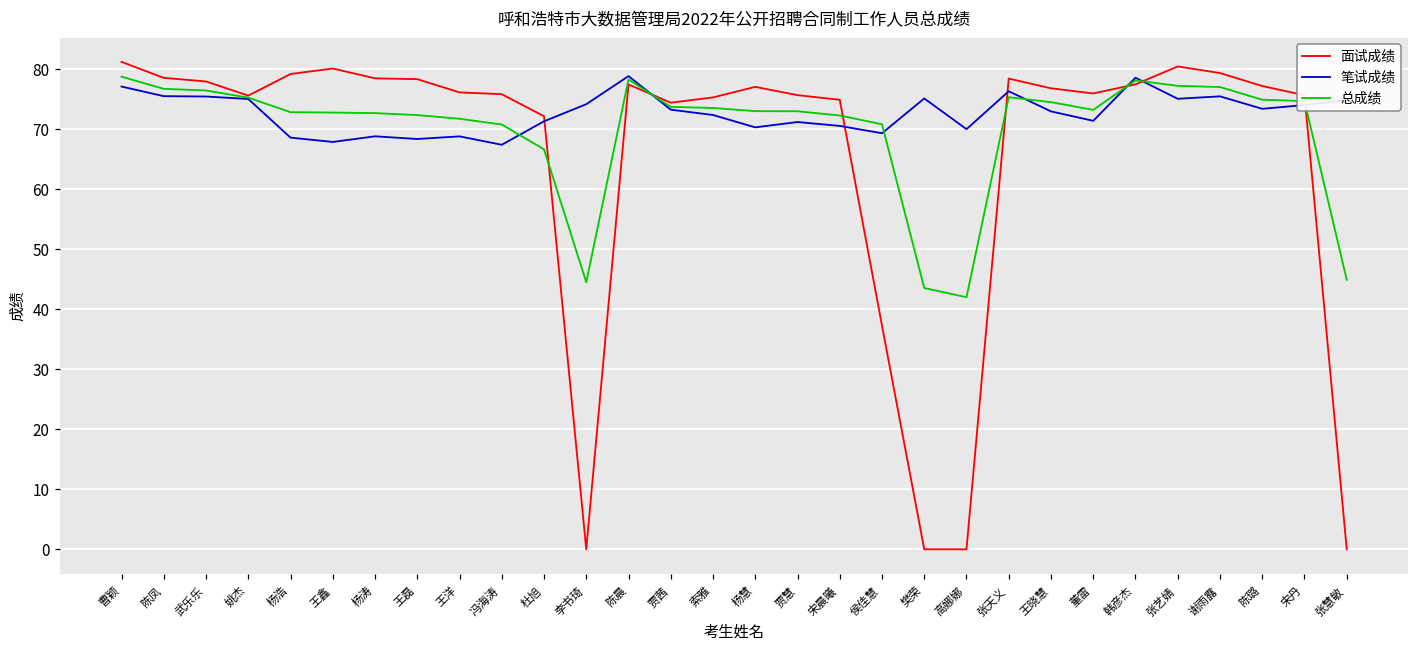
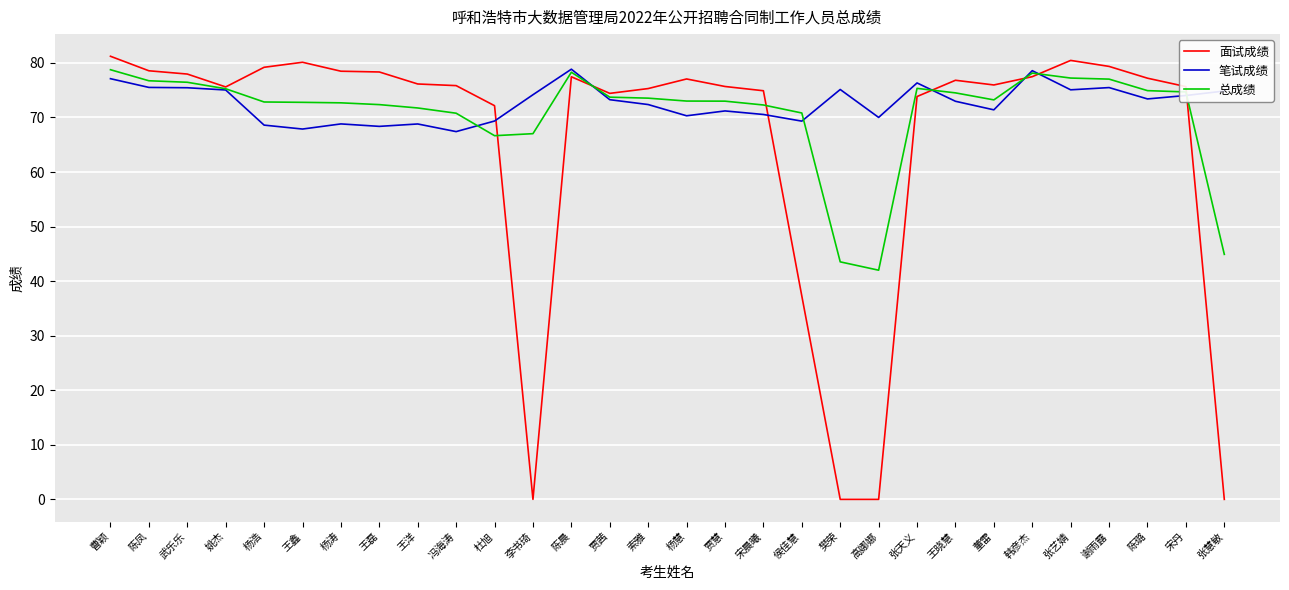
  {
    "面试成绩": {
      "曹颖": 81,
      "陈凤": 79,
      "武乐乐": 78,
      "杨浩": 79,
      "王鑫": 80,
      "杨涛": 78,
      "王磊": 78,
      "王洋": 76,
      "冯海涛": 76,
      "杜旭": 72,
      "李书琦": 0,
      "陈晨": 77,
      "贾茜": 74,
      "索雅": 75,
      "杨慧": 77,
      "贾慧": 76,
      "宋晨曦": 75,
      "侯佳慧": 37,
      "樊荣": 0,
      "高娜娜": 0,
-     "张天义": 78,
+     "张天义": 74,
      "王晓慧": 77,
      "董雷": 76,
      "韩彦杰": 77,
      "张艺婧": 80,
      "谢雨露": 79,
      "陈璐": 77,
      "张慧敏": 0
    },
    "笔试成绩": {
      "曹颖": 77,
      "陈凤": 76,
      "武乐乐": 75,
      "杨浩": 69,
      "王鑫": 68,
      "杨涛": 69,
      "王磊": 68,
      "王洋": 69,
      "冯海涛": 67,
-     "杜旭": 71,
+     "杜旭": 69,
      "李书琦": 74,
      "陈晨": 79,
      "索雅": 72,
      "杨慧": 70,
      "贾慧": 71,
      "宋晨曦": 71,
      "侯佳慧": 69,
      "樊荣": 75,
      "高娜娜": 70,
      "张天义": 76,
      "王晓慧": 73,
      "董雷": 71,
      "张艺婧": 75,
      "谢雨露": 75,
      "陈璐": 73
    },
    "总成绩": {
      "曹颖": 79,
      "陈凤": 77,
      "武乐乐": 76,
      "杨浩": 73,
      "王鑫": 73,
      "杨涛": 73,
      "王磊": 72,
      "王洋": 72,
      "冯海涛": 71,
      "杜旭": 67,
-     "李书琦": 45,
+     "李书琦": 67,
      "陈晨": 78,
      "索雅": 74,
      "杨慧": 73,
      "贾慧": 73,
      "宋晨曦": 72,
      "侯佳慧": 71,
      "樊荣": 44,
      "高娜娜": 42,
      "张天义": 75,
      "王晓慧": 75,
      "董雷": 73,
      "张艺婧": 77,
      "谢雨露": 77,
      "陈璐": 75,
      "张慧敏": 45
    }
  }
